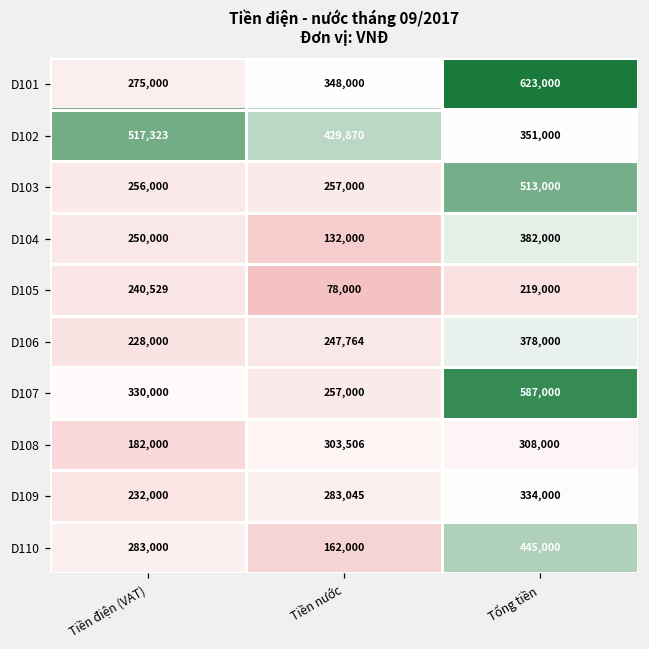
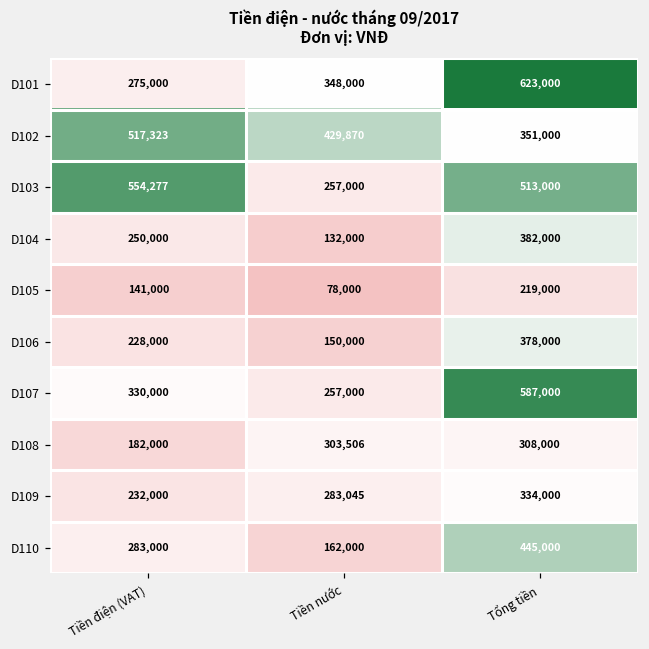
  {
    "D101": {
      "Tiền điện (VAT)": "275,000",
      "Tiền nước": "348,000",
      "Tổng tiền": "623,000"
    },
    "D102": {
      "Tiền điện (VAT)": "517,323",
      "Tiền nước": "429,870",
      "Tổng tiền": "351,000"
    },
    "D103": {
-     "Tiền điện (VAT)": "256,000",
+     "Tiền điện (VAT)": "554,277",
      "Tiền nước": "257,000",
      "Tổng tiền": "513,000"
    },
    "D104": {
      "Tiền điện (VAT)": "250,000",
      "Tiền nước": "132,000",
      "Tổng tiền": "382,000"
    },
    "D105": {
-     "Tiền điện (VAT)": "240,529",
+     "Tiền điện (VAT)": "141,000",
      "Tiền nước": "78,000",
      "Tổng tiền": "219,000"
    },
    "D106": {
      "Tiền điện (VAT)": "228,000",
-     "Tiền nước": "247,764",
+     "Tiền nước": "150,000",
      "Tổng tiền": "378,000"
    },
    "D107": {
      "Tiền điện (VAT)": "330,000",
      "Tiền nước": "257,000",
      "Tổng tiền": "587,000"
    },
    "D108": {
      "Tiền điện (VAT)": "182,000",
      "Tiền nước": "303,506",
      "Tổng tiền": "308,000"
    },
    "D109": {
      "Tiền điện (VAT)": "232,000",
      "Tiền nước": "283,045",
      "Tổng tiền": "334,000"
    },
    "D110": {
      "Tiền điện (VAT)": "283,000",
      "Tiền nước": "162,000",
      "Tổng tiền": "445,000"
    }
  }
